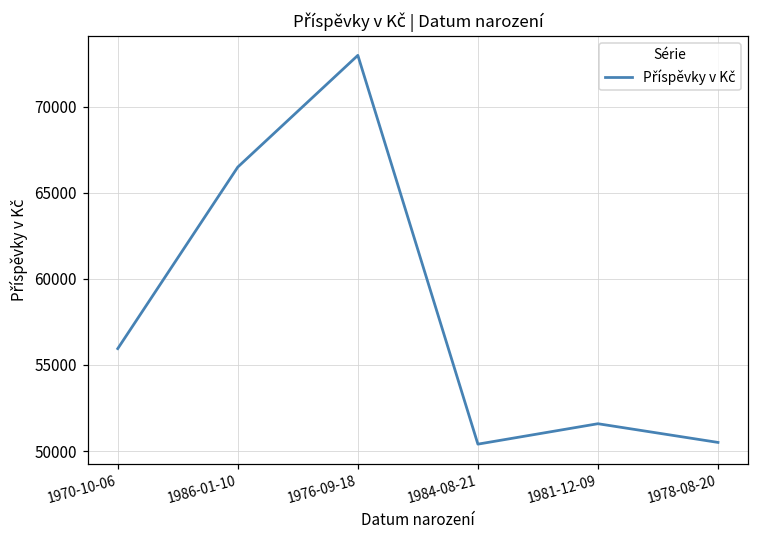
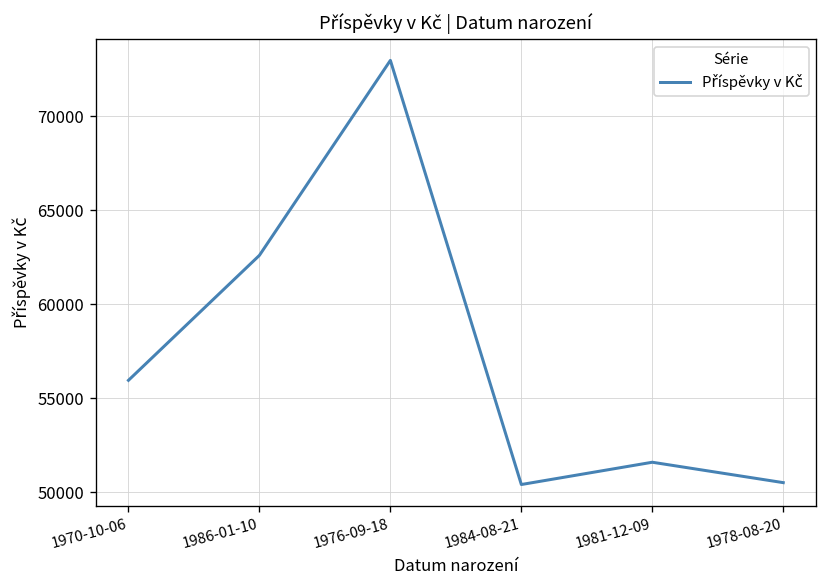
  {
    "1970-10-06": 55900,
-   "1986-01-10": 66500,
+   "1986-01-10": 62600,
    "1976-09-18": 73000,
    "1984-08-21": 50400,
    "1981-12-09": 51600,
    "1978-08-20": 50500
  }
